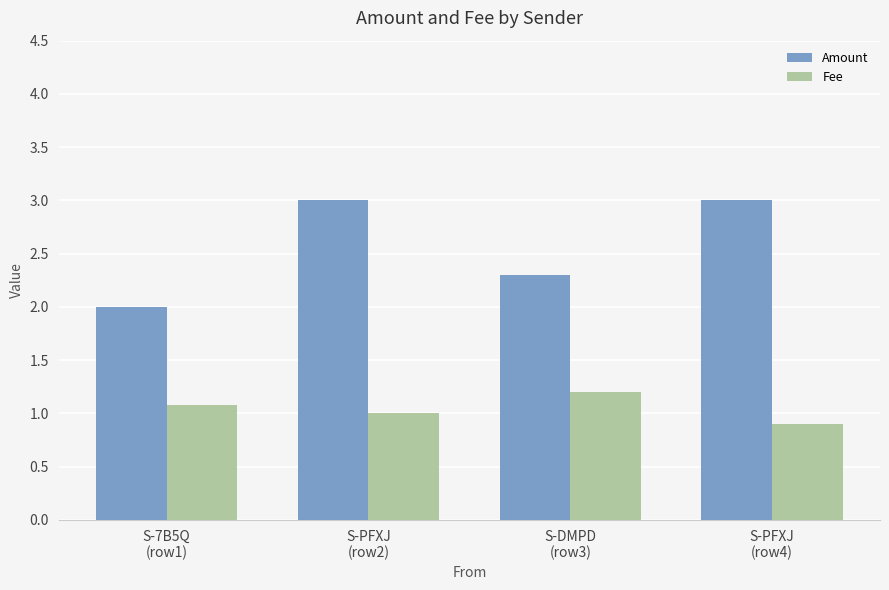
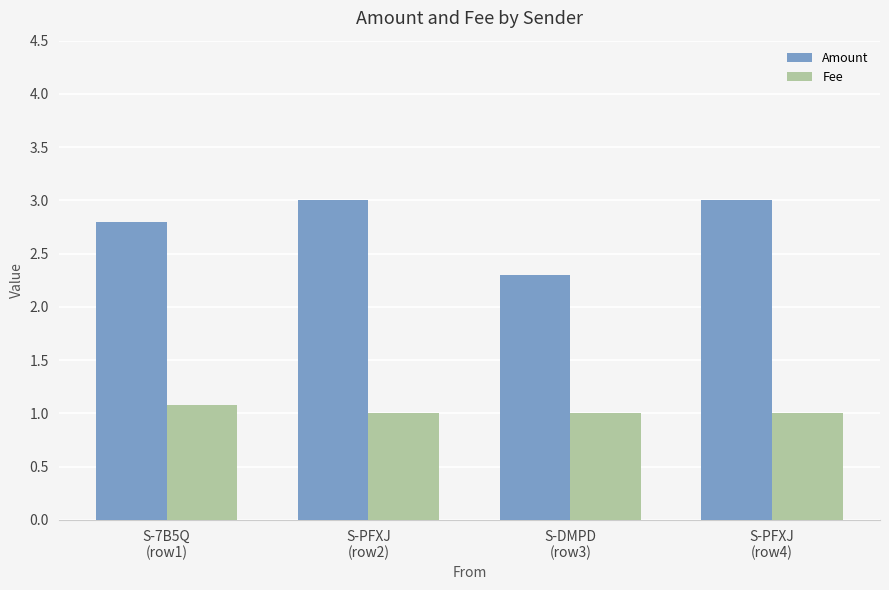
  {
    "Amount": {
-     "S-7B5Q (row1)": 2.0,
+     "S-7B5Q (row1)": 2.8,
      "S-PFXJ (row2)": 3.0,
      "S-DMPD (row3)": 2.3,
      "S-PFXJ (row4)": 3.0
    },
    "Fee": {
      "S-7B5Q (row1)": 1.08,
      "S-PFXJ (row2)": 1.0,
-     "S-DMPD (row3)": 1.2,
-     "S-PFXJ (row4)": 0.9
+     "S-DMPD (row3)": 1.0,
+     "S-PFXJ (row4)": 1.0
    }
  }
